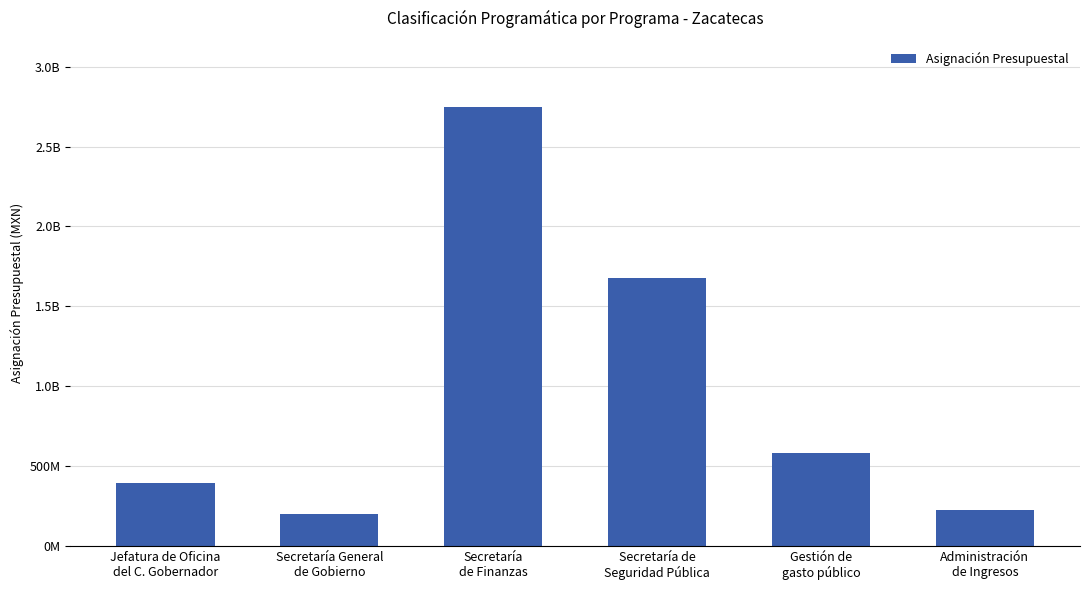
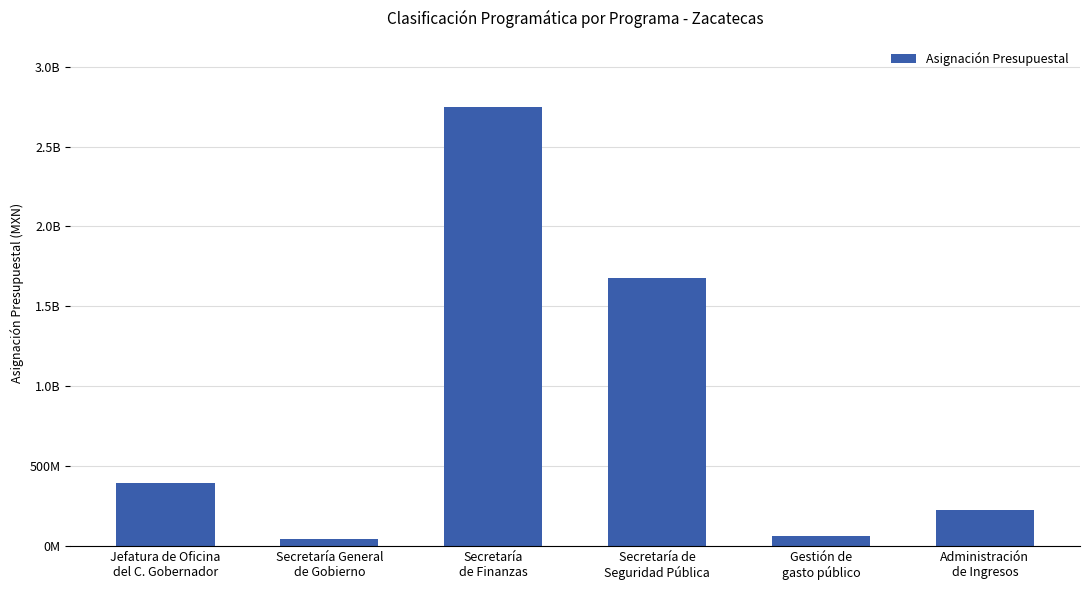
  {
    "Jefatura de Oficina del C. Gobernador": 400000000,
-   "Secretaría General de Gobierno": 200000000,
+   "Secretaría General de Gobierno": 40000000,
    "Secretaría de Finanzas": 2750000000,
    "Secretaría de Seguridad Pública": 1680000000,
-   "Gestión de gasto público": 580000000,
+   "Gestión de gasto público": 60000000,
    "Administración de Ingresos": 220000000
  }
